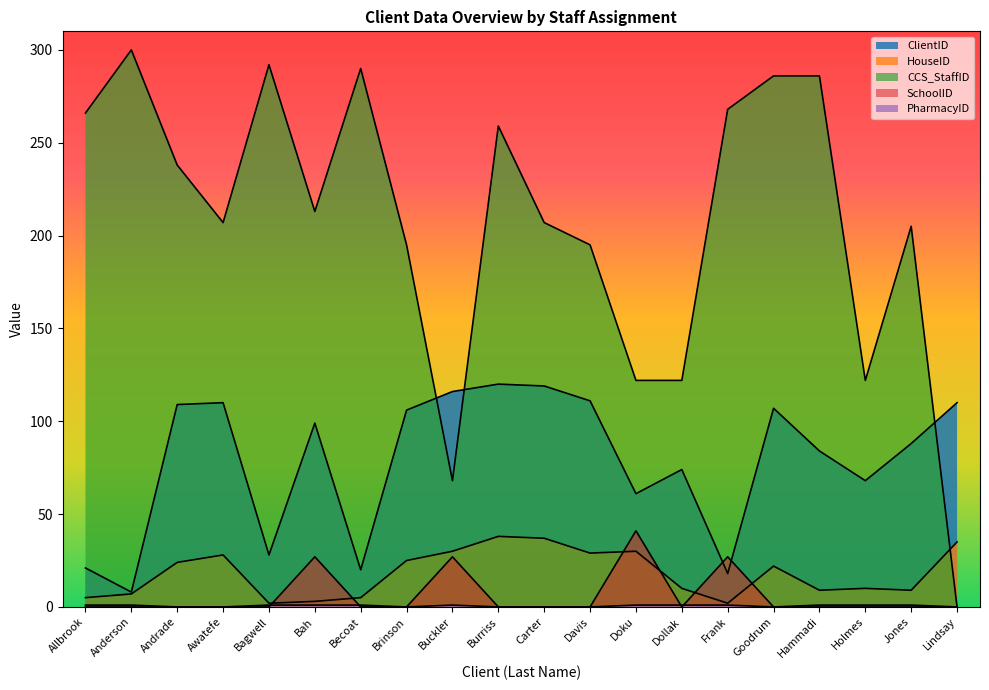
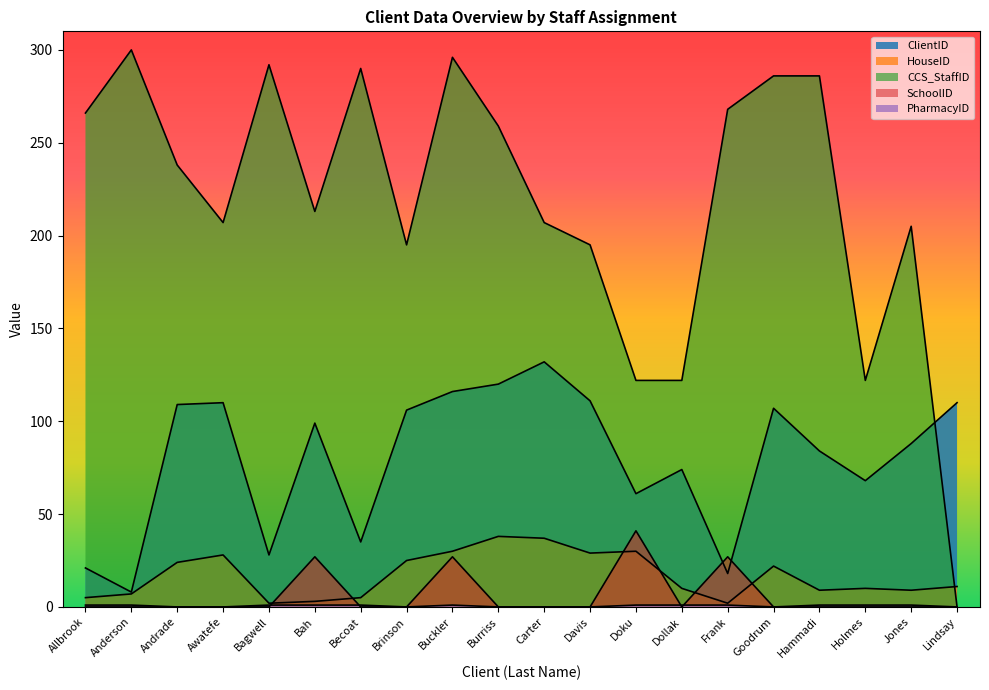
  {
    "ClientID": {
      "Allbrook": 21,
      "Andrade": 109,
      "Awatefe": 110,
      "Bagwell": 28,
      "Bah": 99,
-     "Becoat": 20,
+     "Becoat": 35,
      "Brinson": 106,
      "Buckler": 116,
      "Burriss": 120,
-     "Carter": 119,
+     "Carter": 132,
      "Davis": 111,
      "Doku": 61,
      "Dollak": 74,
      "Frank": 18,
      "Goodrum": 107,
      "Hammadi": 84,
      "Holmes": 68,
      "Jones": 88,
      "Lindsay": 110
    },
    "HouseID": {
      "Allbrook": 5,
      "Andrade": 24,
      "Awatefe": 28,
      "Bah": 3,
      "Becoat": 5,
      "Brinson": 25,
      "Buckler": 30,
      "Burriss": 38,
      "Carter": 37,
      "Davis": 29,
      "Doku": 30,
      "Dollak": 10,
      "Goodrum": 22,
      "Hammadi": 9,
      "Holmes": 10,
      "Jones": 9,
-     "Lindsay": 35
+     "Lindsay": 11
    },
    "CCS_StaffID": {
      "Allbrook": 266,
      "Anderson": 300,
      "Andrade": 238,
      "Awatefe": 207,
      "Bagwell": 292,
      "Bah": 213,
      "Becoat": 290,
      "Brinson": 195,
-     "Buckler": 68,
+     "Buckler": 296,
      "Burriss": 259,
      "Carter": 207,
      "Davis": 195,
      "Doku": 122,
      "Dollak": 122,
      "Frank": 268,
      "Goodrum": 286,
      "Hammadi": 286,
      "Holmes": 122,
      "Jones": 205
    },
    "SchoolID": {
      "Bah": 27,
      "Buckler": 27,
      "Doku": 41,
      "Frank": 27
    },
    "PharmacyID": {
      "Bah": 1,
      "Buckler": 1,
      "Doku": 1
    }
  }
